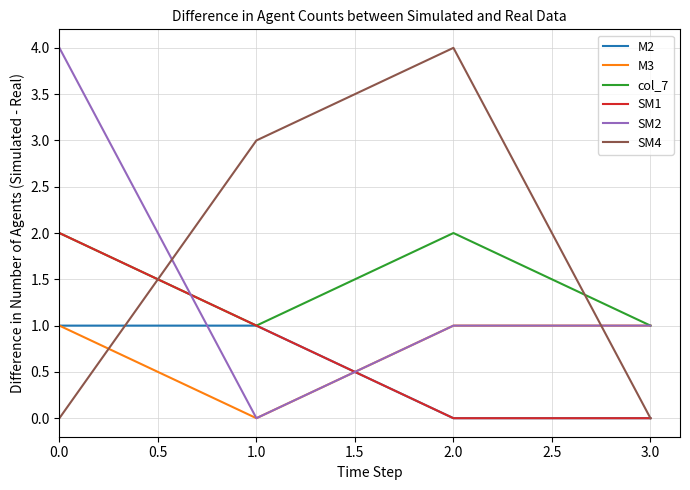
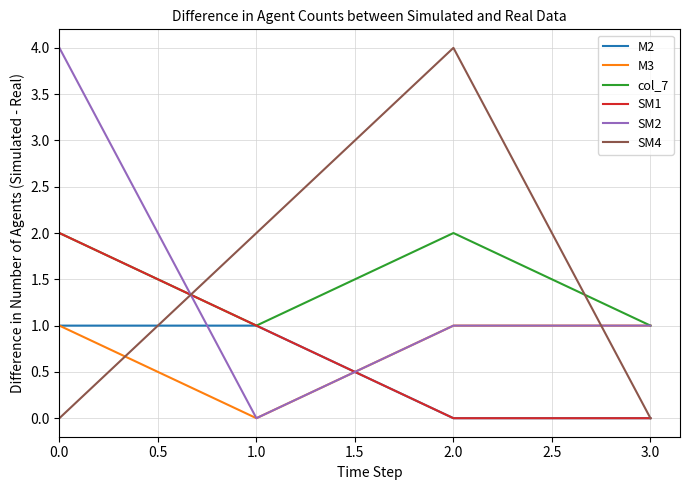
  {
    "col_7": {
      "2.0": 2
    },
    "SM2": {
      "0.0": 4
    },
    "SM4": {
      "0.0": 0,
-     "1.0": 3,
+     "1.0": 2,
      "2.0": 4
    }
  }
